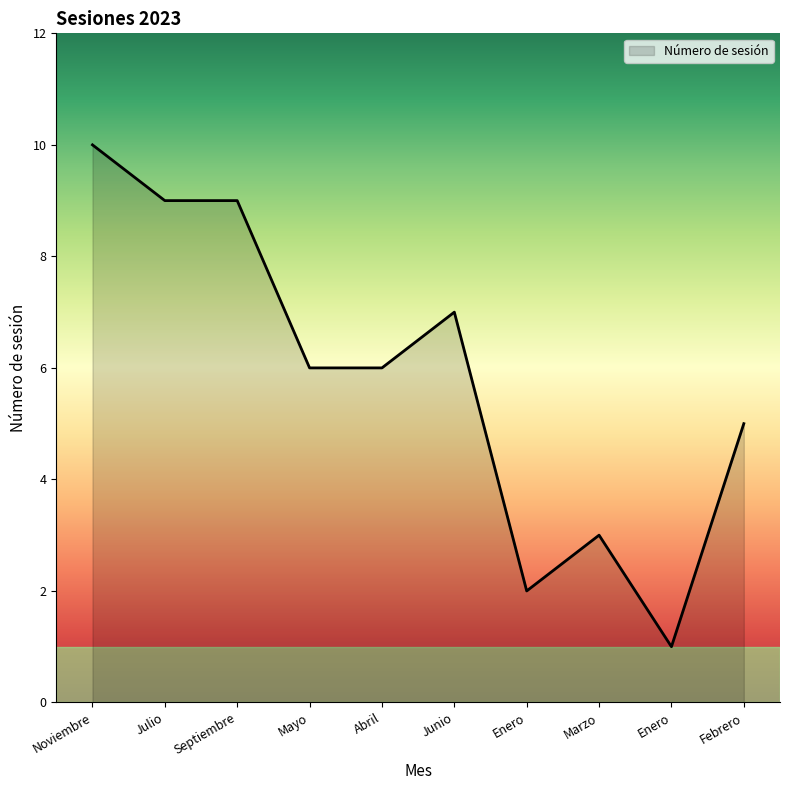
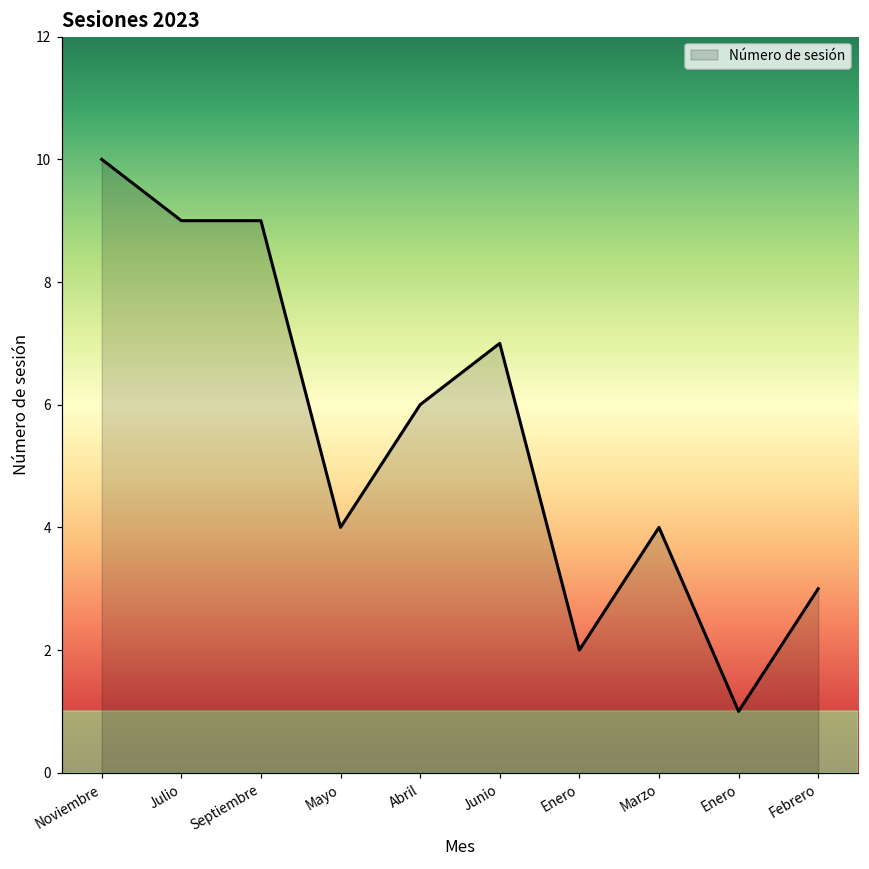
  {
    "Noviembre": 10,
    "Julio": 9,
    "Septiembre": 9,
-   "Mayo": 6,
+   "Mayo": 4,
    "Abril": 6,
    "Junio": 7,
-   "Marzo": 3,
-   "Febrero": 5
+   "Marzo": 4,
+   "Febrero": 3
  }
